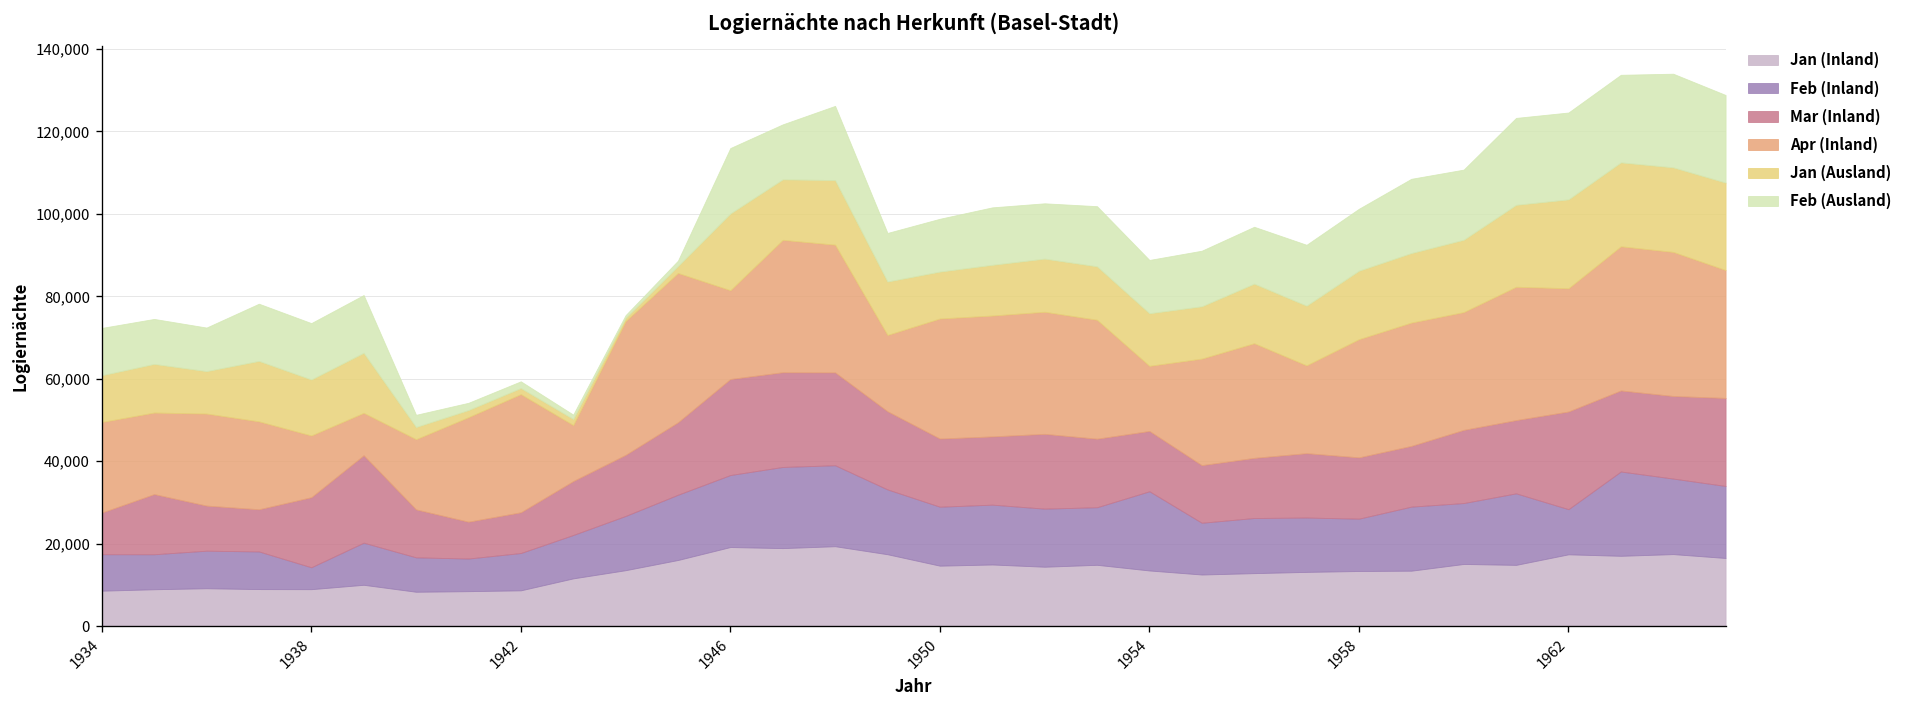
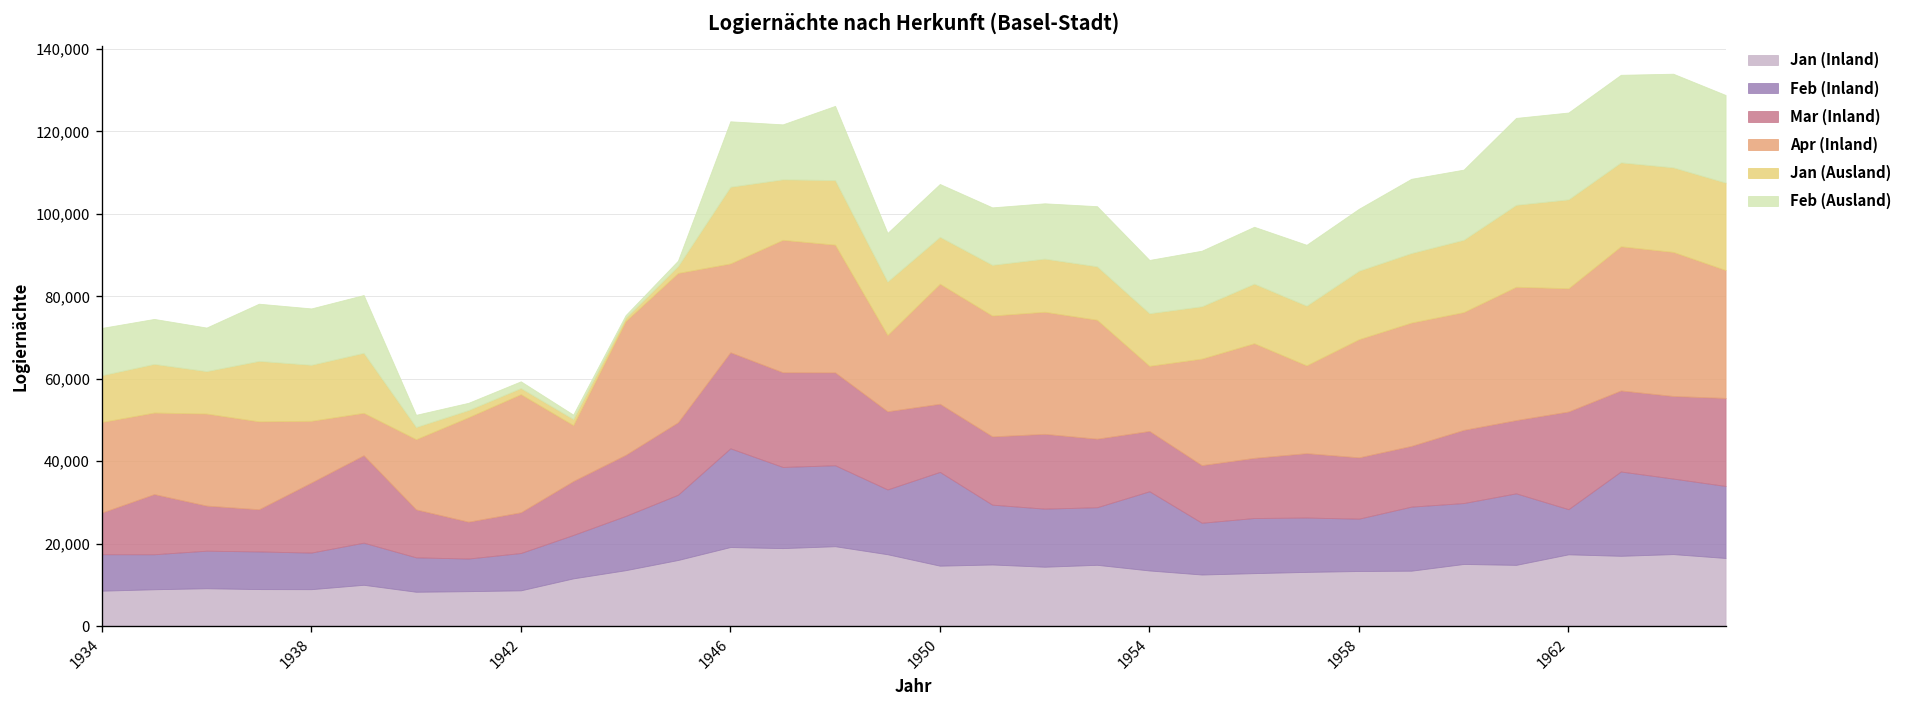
  {
    "Feb (Inland)": {
      "1934": "9,000",
-     "1938": "5,000",
+     "1938": "9,000",
      "1942": "9,000",
-     "1946": "17,000",
-     "1950": "14,000",
+     "1946": "24,000",
+     "1950": "23,000",
      "1954": "19,000",
      "1958": "13,000",
      "1962": "11,000"
    }
  }
